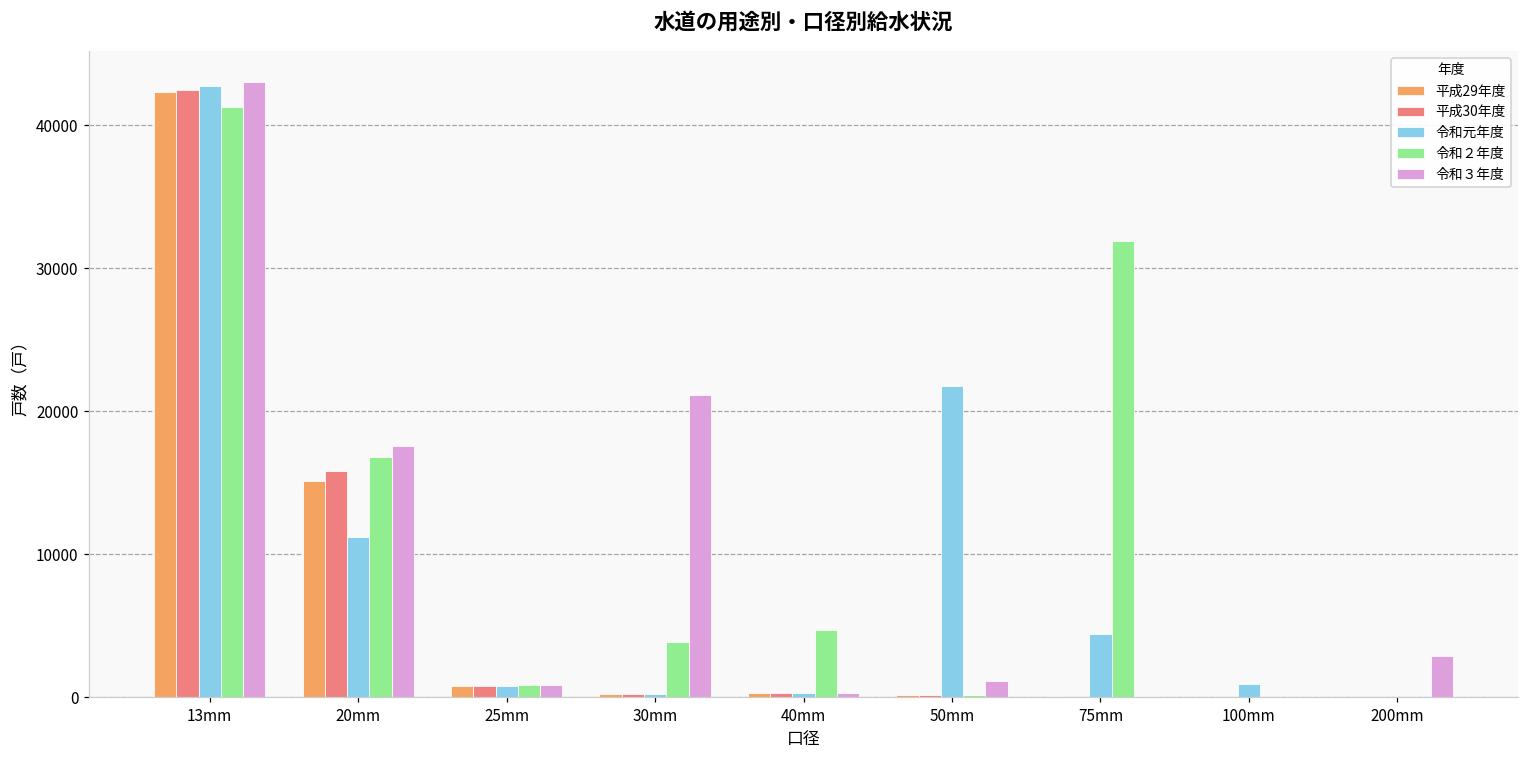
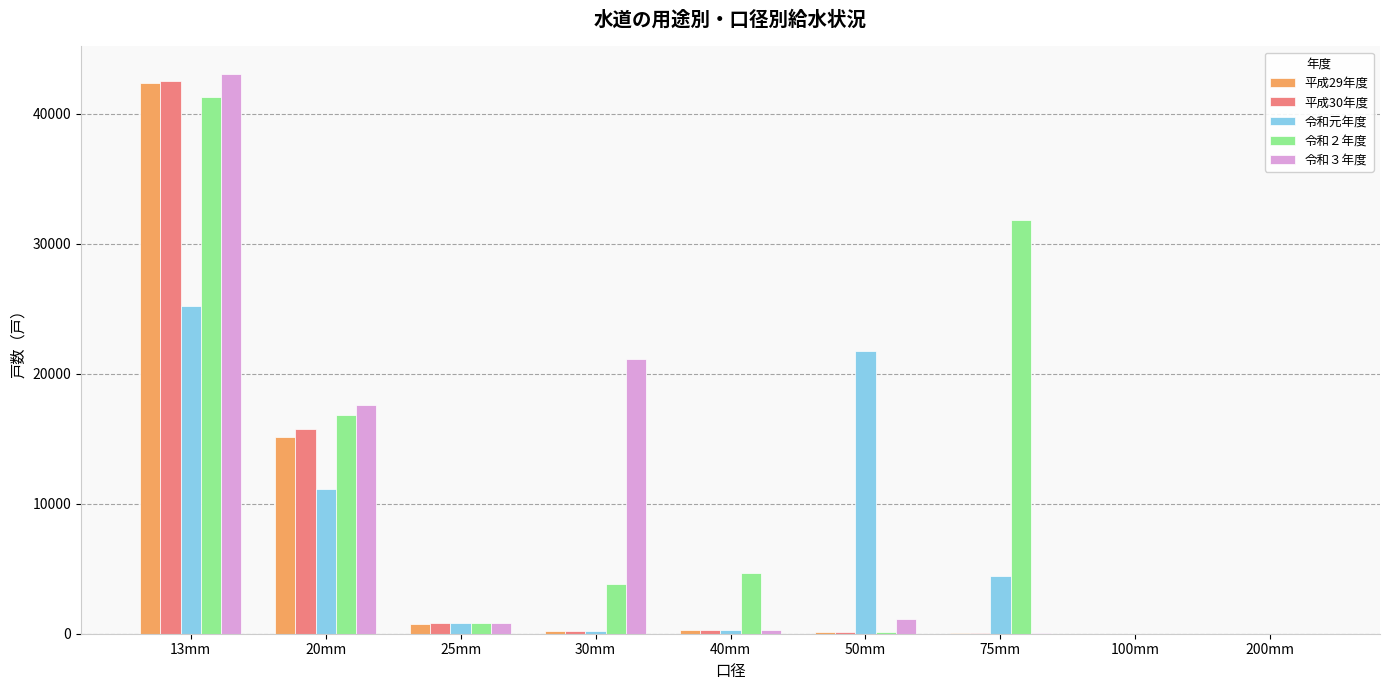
  {
    "令和元年度": {
-     "13mm": 42800,
+     "13mm": 25200,
      "20mm": 11200,
      "25mm": 800,
      "40mm": 300,
      "50mm": 21800,
      "75mm": 4400,
-     "100mm": 900
+     "100mm": 0
    },
    "令和２年度": {
      "13mm": 41300,
      "20mm": 16800,
      "25mm": 800,
      "30mm": 3800,
      "40mm": 4700,
      "75mm": 31900
    },
    "令和３年度": {
      "13mm": 43000,
      "20mm": 17600,
      "25mm": 800,
      "30mm": 21200,
      "40mm": 300,
      "50mm": 1100,
-     "200mm": 2900
+     "200mm": 0
    }
  }
